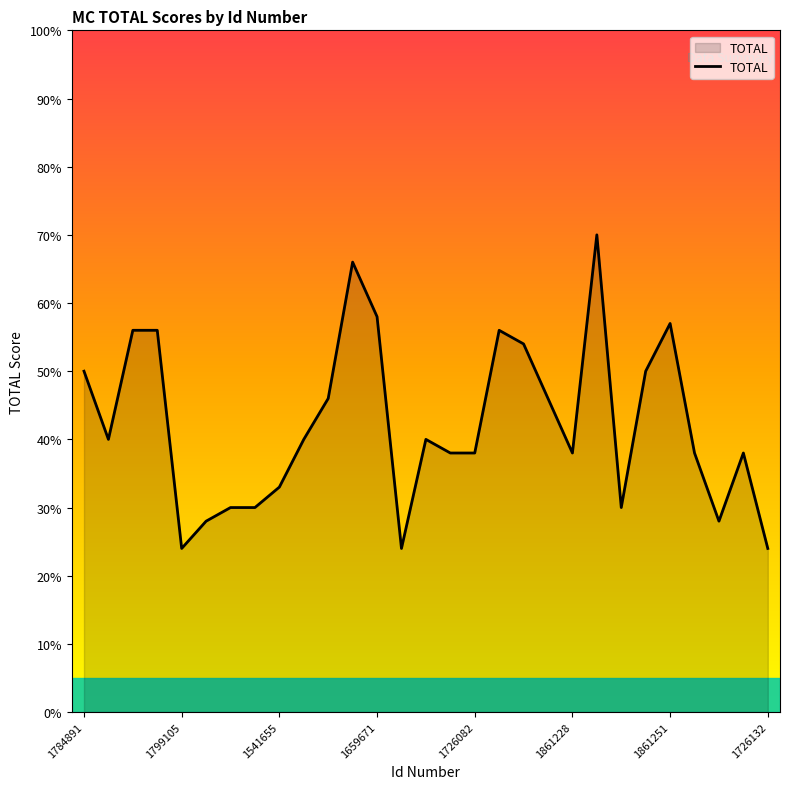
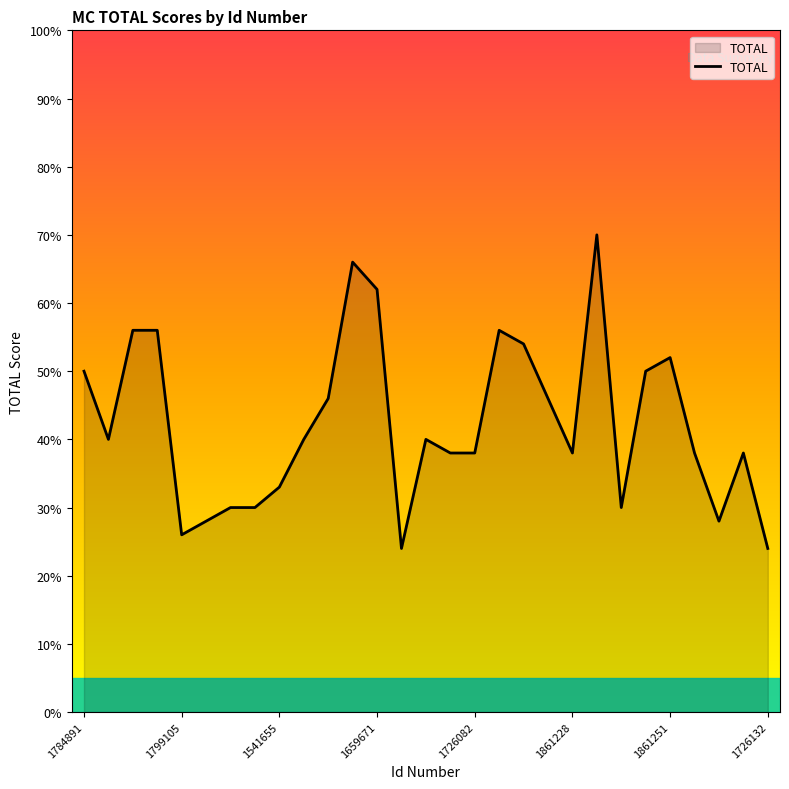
  {
    "1784891": "50%",
-   "1799105": "24%",
+   "1799105": "26%",
    "1541655": "33%",
-   "1659671": "58%",
+   "1659671": "62%",
    "1726082": "38%",
    "1861228": "38%",
-   "1861251": "57%",
+   "1861251": "52%",
    "1726132": "24%"
  }
